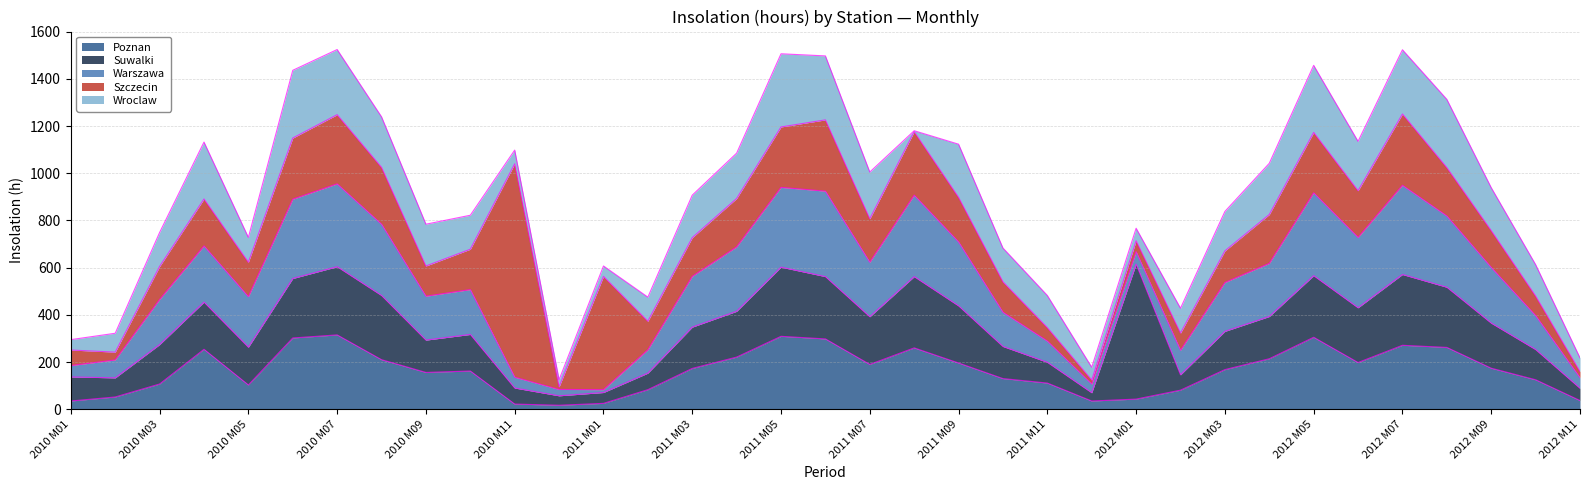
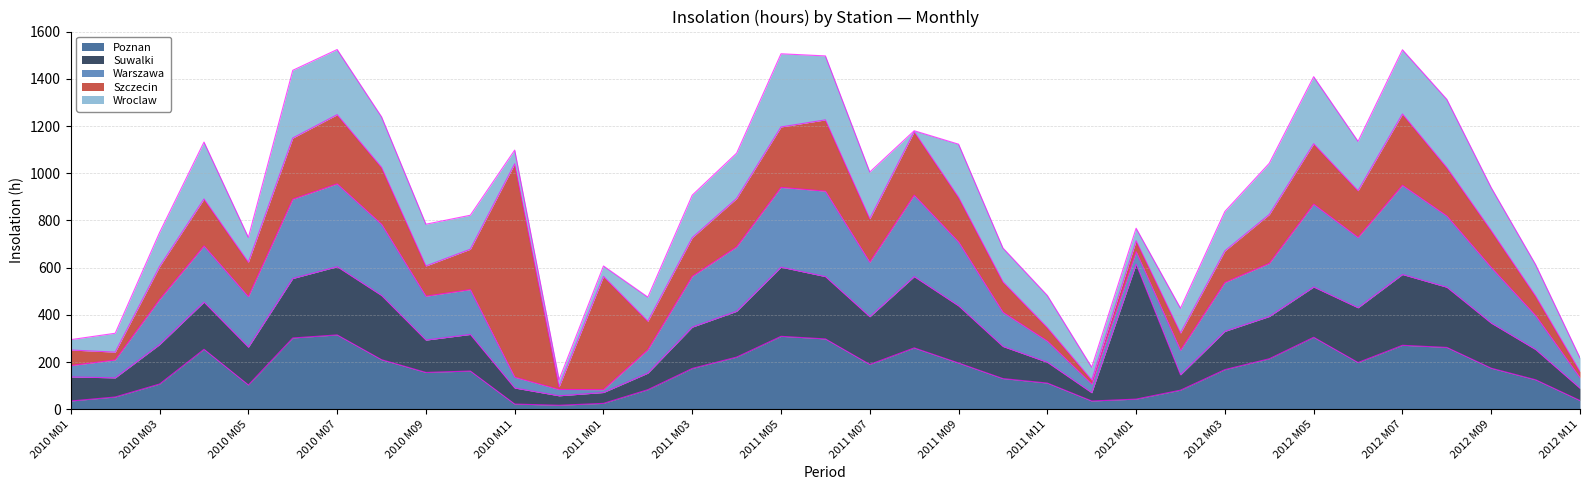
  {
    "Suwalki": {
      "2010 M01": 100,
      "2010 M03": 170,
      "2010 M05": 160,
      "2010 M07": 290,
      "2010 M09": 140,
      "2010 M11": 70,
      "2011 M01": 50,
      "2011 M03": 180,
      "2011 M05": 290,
      "2011 M07": 200,
      "2011 M09": 240,
      "2011 M11": 90,
      "2012 M01": 570,
      "2012 M03": 160,
-     "2012 M05": 260,
+     "2012 M05": 210,
      "2012 M07": 300,
      "2012 M09": 190,
      "2012 M11": 50
    },
    "Szczecin": {
      "2010 M01": 70,
      "2010 M03": 140,
      "2010 M05": 150,
      "2010 M07": 290,
      "2010 M09": 130,
      "2010 M11": 900,
      "2011 M01": 480,
      "2011 M03": 160,
      "2011 M05": 260,
      "2011 M07": 180,
      "2011 M09": 190,
      "2011 M11": 60,
      "2012 M01": 50,
      "2012 M03": 130,
      "2012 M05": 260,
      "2012 M07": 300,
      "2012 M09": 160,
      "2012 M11": 30
    },
    "Wroclaw": {
      "2010 M01": 40,
      "2010 M03": 140,
      "2010 M05": 110,
      "2010 M07": 280,
      "2010 M09": 180,
      "2010 M11": 60,
      "2011 M01": 40,
      "2011 M03": 180,
      "2011 M05": 310,
      "2011 M07": 200,
      "2011 M09": 230,
      "2011 M11": 140,
      "2012 M01": 50,
      "2012 M03": 170,
      "2012 M05": 280,
      "2012 M07": 270,
      "2012 M09": 180,
      "2012 M11": 60
    }
  }
